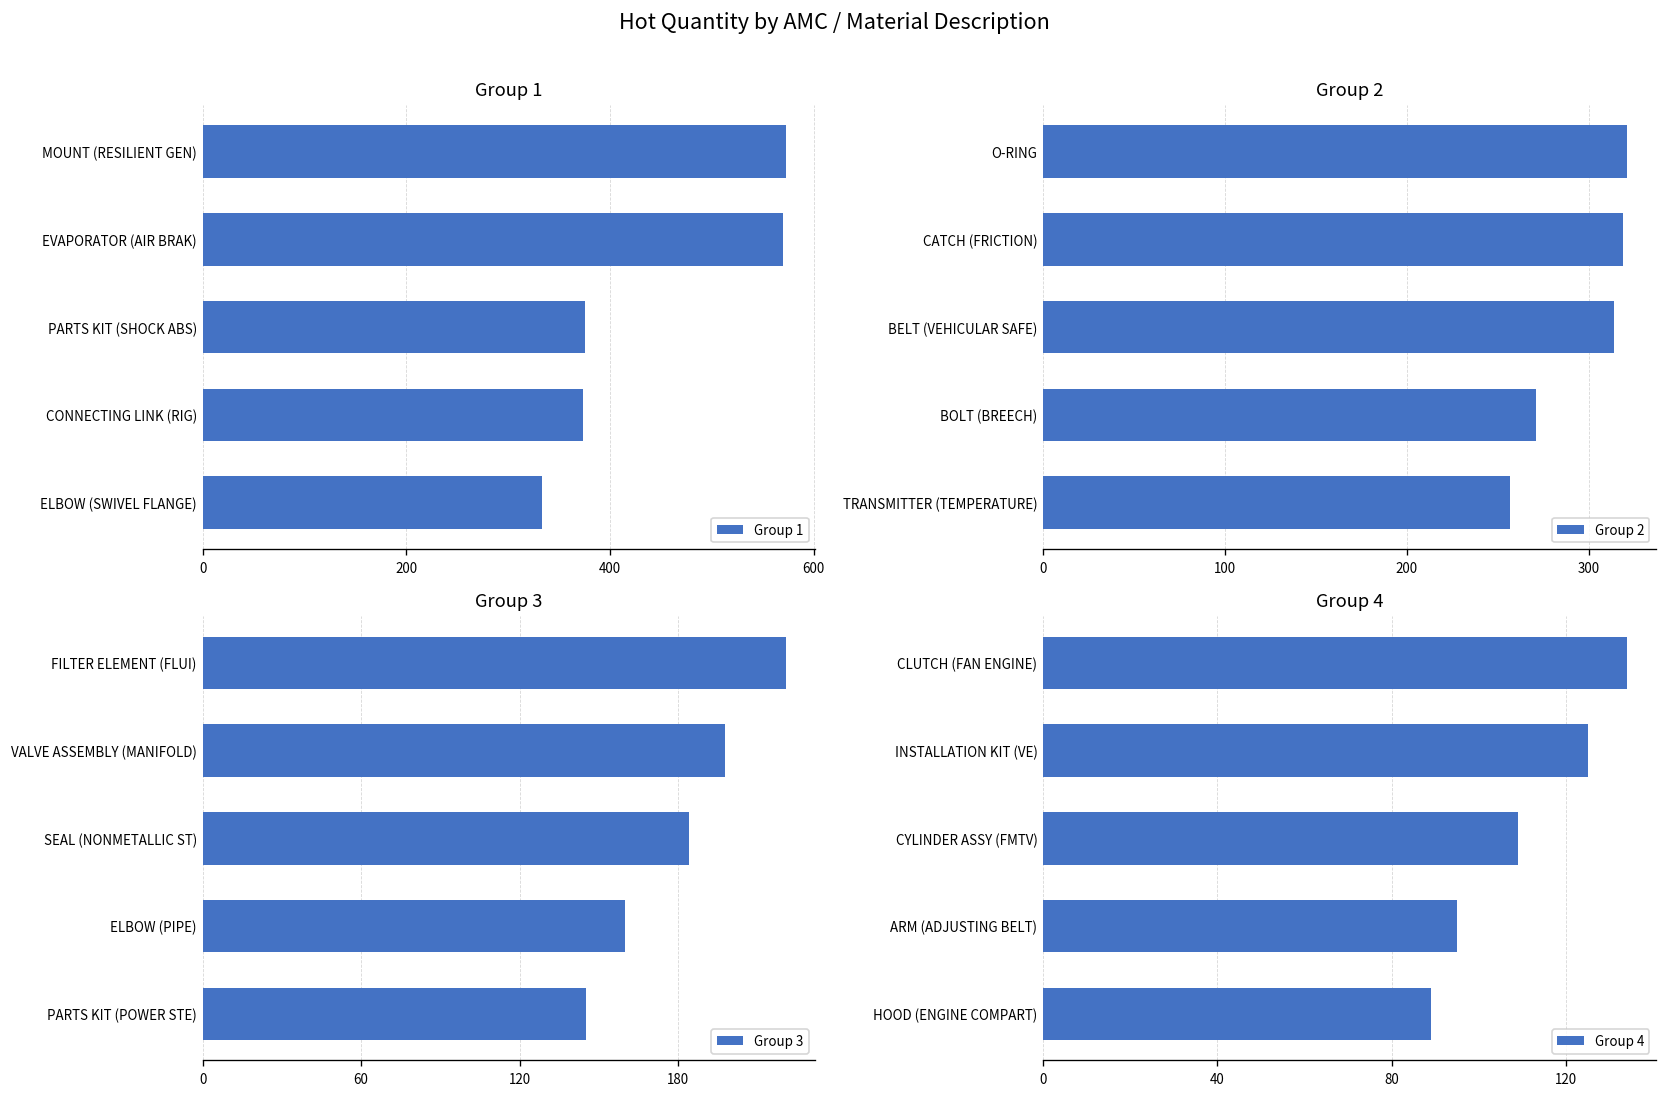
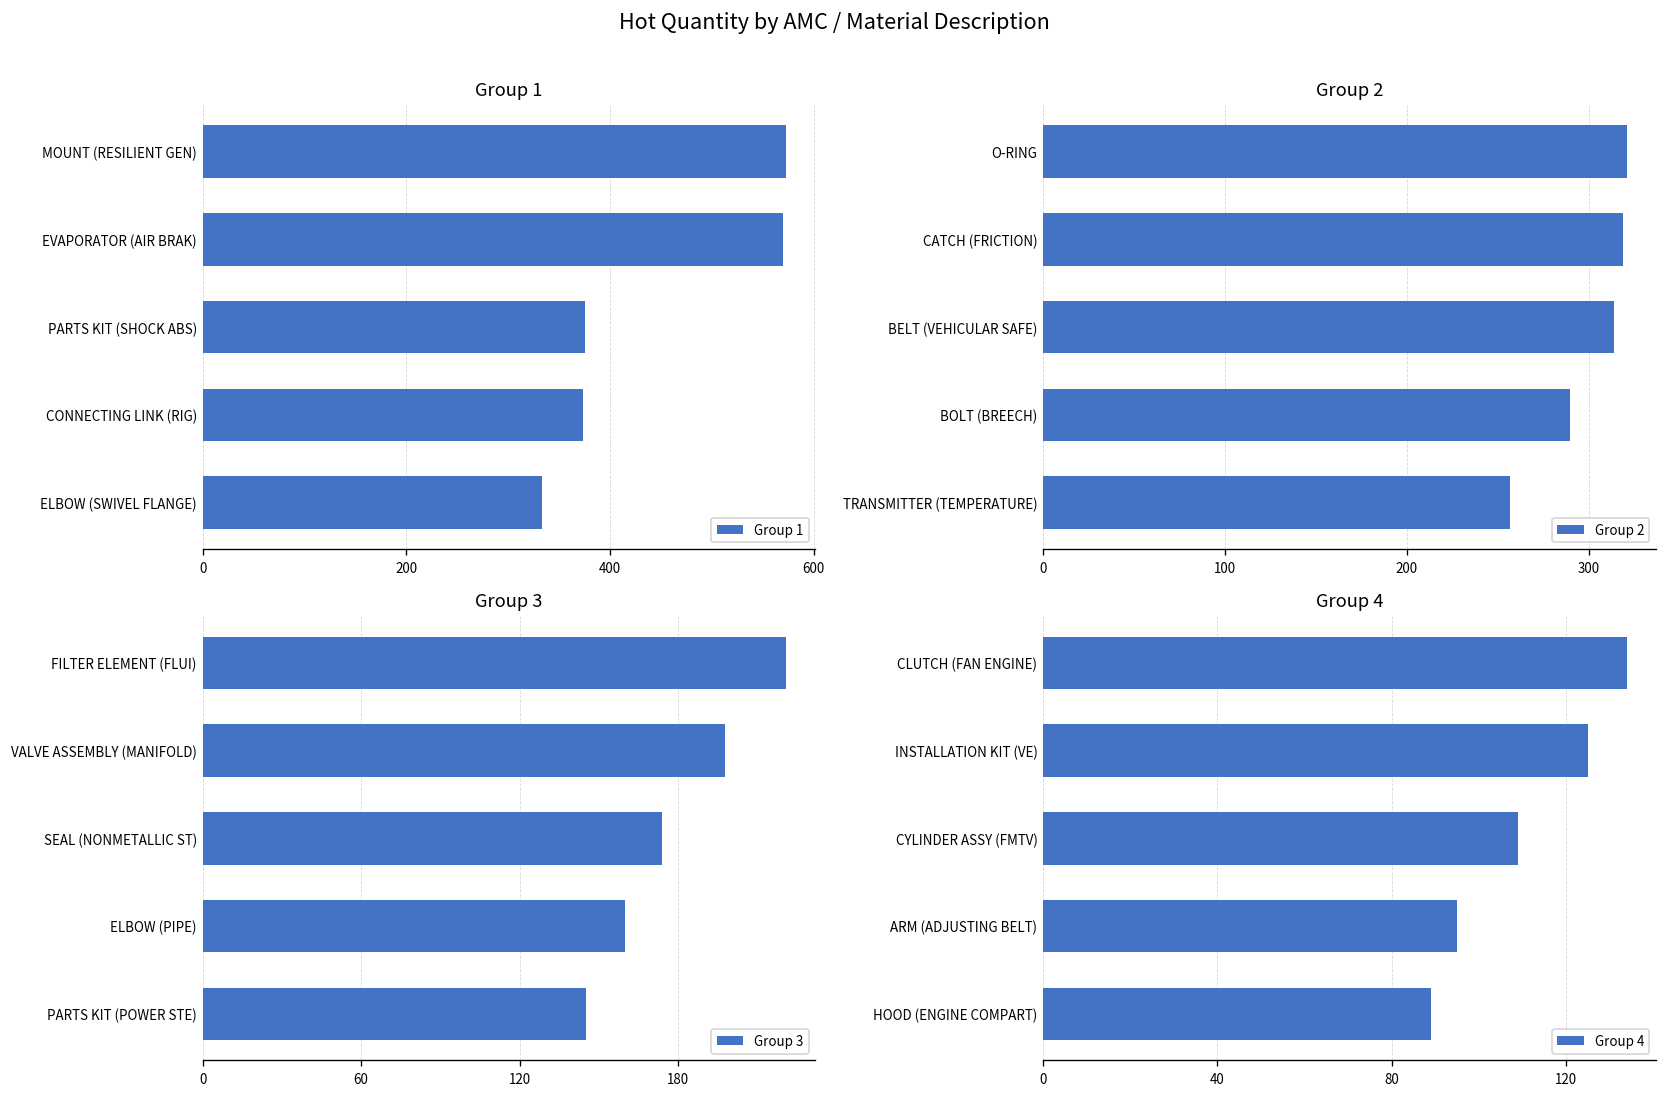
  {
    "Group 1": {
      "MOUNT (RESILIENT GEN)": 570,
      "EVAPORATOR (AIR BRAK)": 570,
      "PARTS KIT (SHOCK ABS)": 380,
      "CONNECTING LINK (RIG)": 370,
      "ELBOW (SWIVEL FLANGE)": 330
    },
    "Group 2": {
      "O-RING": 321,
      "CATCH (FRICTION)": 319,
      "BELT (VEHICULAR SAFE)": 314,
-     "BOLT (BREECH)": 271,
+     "BOLT (BREECH)": 290,
      "TRANSMITTER (TEMPERATURE)": 257
    },
    "Group 3": {
      "FILTER ELEMENT (FLUI)": 221,
      "VALVE ASSEMBLY (MANIFOLD)": 198,
-     "SEAL (NONMETALLIC ST)": 184,
+     "SEAL (NONMETALLIC ST)": 174,
      "ELBOW (PIPE)": 160,
      "PARTS KIT (POWER STE)": 145
    },
    "Group 4": {
      "CLUTCH (FAN ENGINE)": 134,
      "INSTALLATION KIT (VE)": 125,
      "CYLINDER ASSY (FMTV)": 109,
      "ARM (ADJUSTING BELT)": 95,
      "HOOD (ENGINE COMPART)": 89
    }
  }
